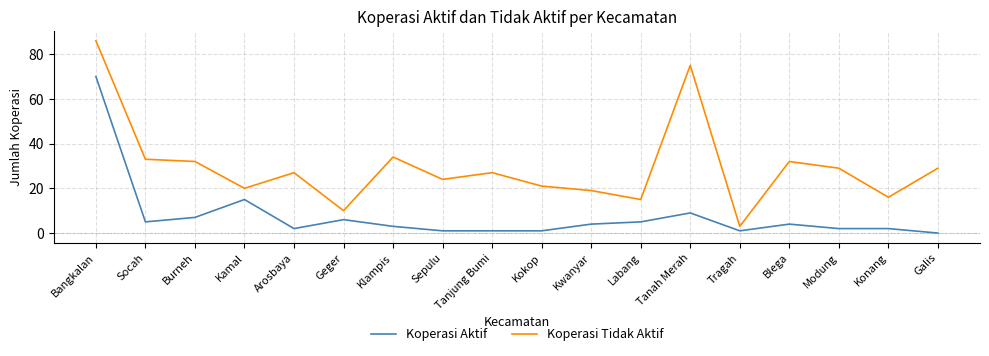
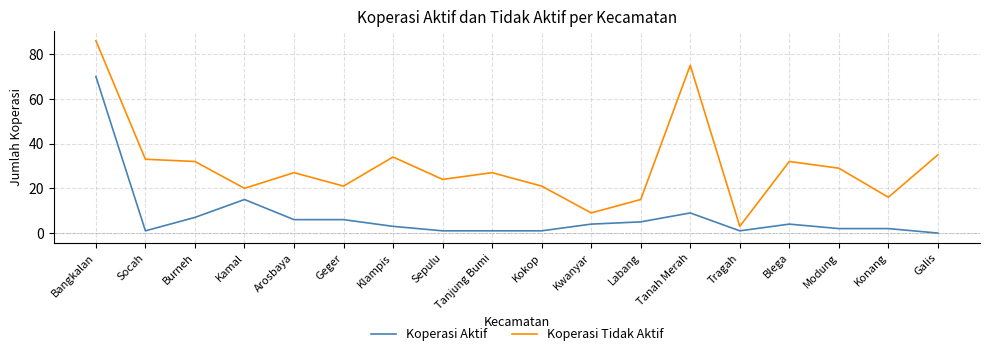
  {
    "Koperasi Aktif": {
      "Bangkalan": 70,
-     "Socah": 5,
+     "Socah": 1,
      "Burneh": 7,
      "Kamal": 15,
-     "Arosbaya": 2,
+     "Arosbaya": 6,
      "Geger": 6,
      "Klampis": 3,
      "Sepulu": 1,
      "Tanjung Bumi": 1,
      "Kokop": 1,
      "Kwanyar": 4,
      "Labang": 5,
      "Tanah Merah": 9,
      "Tragah": 1,
      "Blega": 4,
      "Modung": 2,
      "Konang": 2,
      "Galis": 0
    },
    "Koperasi Tidak Aktif": {
      "Bangkalan": 86,
      "Socah": 33,
      "Burneh": 32,
      "Kamal": 20,
      "Arosbaya": 27,
-     "Geger": 10,
+     "Geger": 21,
      "Klampis": 34,
      "Sepulu": 24,
      "Tanjung Bumi": 27,
      "Kokop": 21,
-     "Kwanyar": 19,
+     "Kwanyar": 9,
      "Labang": 15,
      "Tanah Merah": 75,
      "Tragah": 3,
      "Blega": 32,
      "Modung": 29,
      "Konang": 16,
-     "Galis": 29
+     "Galis": 35
    }
  }
